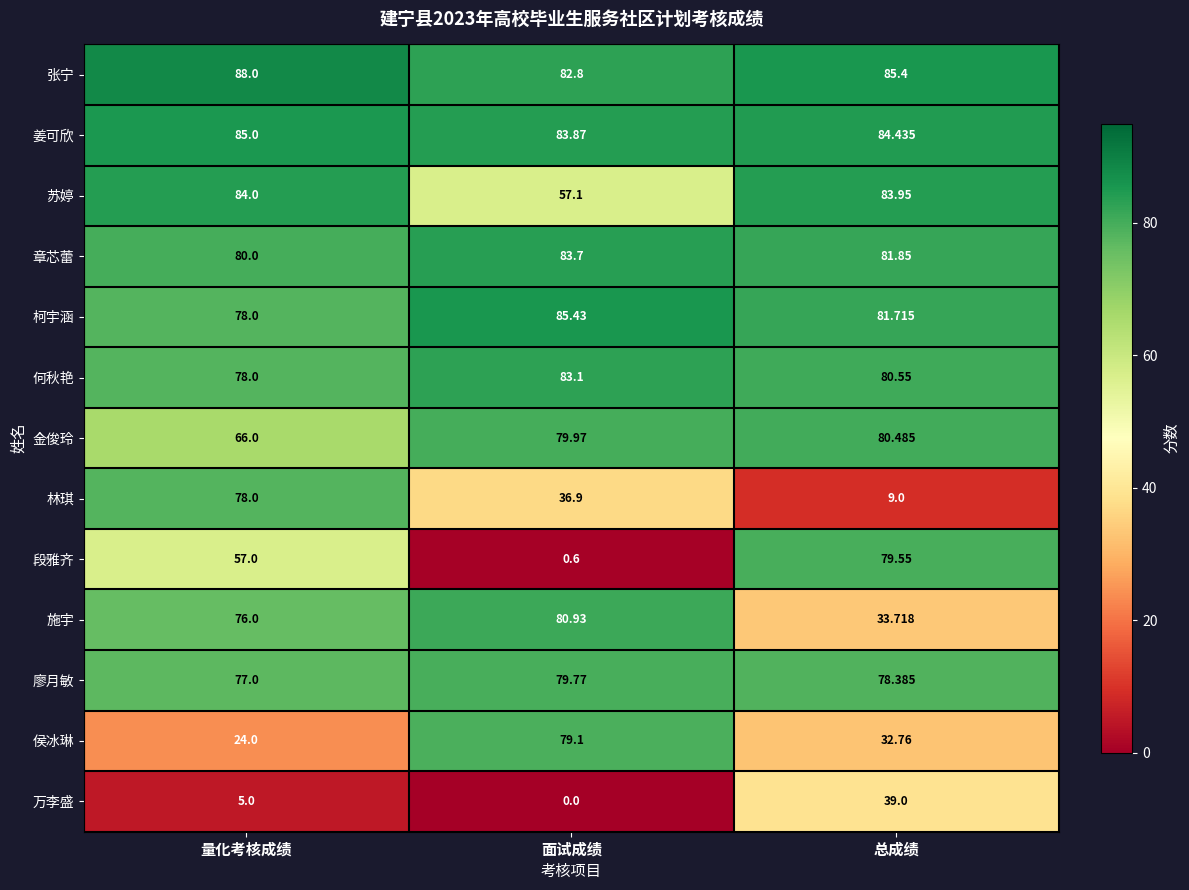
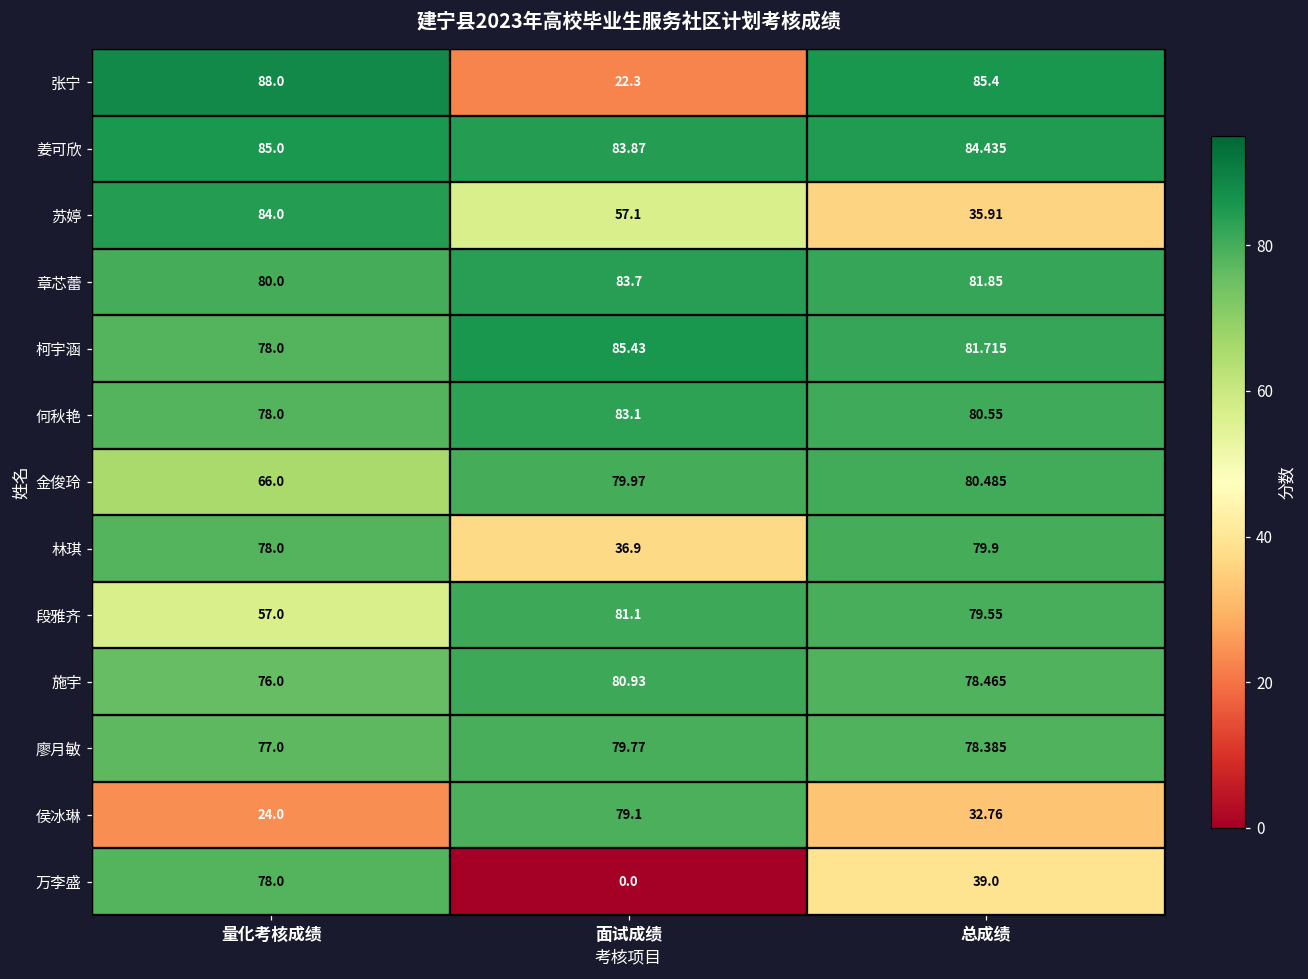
  {
    "张宁": {
      "量化考核成绩": 88.0,
-     "面试成绩": 82.8,
+     "面试成绩": 22.3,
      "总成绩": 85.4
    },
    "姜可欣": {
      "量化考核成绩": 85.0,
      "面试成绩": 83.87,
      "总成绩": 84.435
    },
    "苏婷": {
      "量化考核成绩": 84.0,
      "面试成绩": 57.1,
-     "总成绩": 83.95
+     "总成绩": 35.91
    },
    "章芯蕾": {
      "量化考核成绩": 80.0,
      "面试成绩": 83.7,
      "总成绩": 81.85
    },
    "柯宇涵": {
      "量化考核成绩": 78.0,
      "面试成绩": 85.43,
      "总成绩": 81.715
    },
    "何秋艳": {
      "量化考核成绩": 78.0,
      "面试成绩": 83.1,
      "总成绩": 80.55
    },
    "金俊玲": {
      "量化考核成绩": 66.0,
      "面试成绩": 79.97,
      "总成绩": 80.485
    },
    "林琪": {
      "量化考核成绩": 78.0,
      "面试成绩": 36.9,
-     "总成绩": 9.0
+     "总成绩": 79.9
    },
    "段雅齐": {
      "量化考核成绩": 57.0,
-     "面试成绩": 0.6,
+     "面试成绩": 81.1,
      "总成绩": 79.55
    },
    "施宇": {
      "量化考核成绩": 76.0,
      "面试成绩": 80.93,
-     "总成绩": 33.718
+     "总成绩": 78.465
    },
    "廖月敏": {
      "量化考核成绩": 77.0,
      "面试成绩": 79.77,
      "总成绩": 78.385
    },
    "侯冰琳": {
      "量化考核成绩": 24.0,
      "面试成绩": 79.1,
      "总成绩": 32.76
    },
    "万李盛": {
-     "量化考核成绩": 5.0,
+     "量化考核成绩": 78.0,
      "面试成绩": 0.0,
      "总成绩": 39.0
    }
  }
